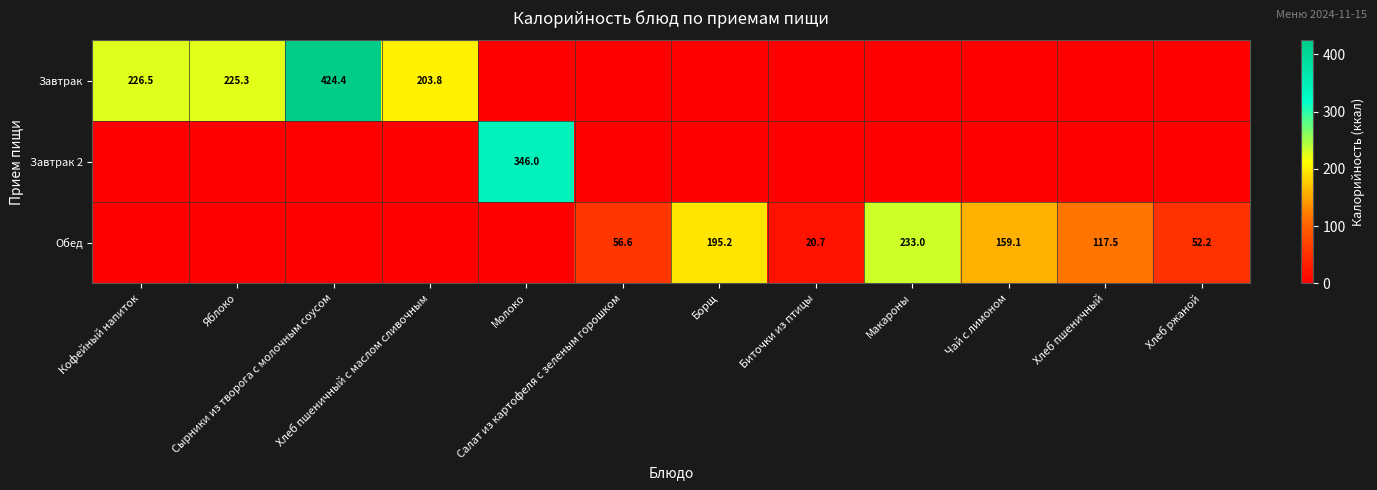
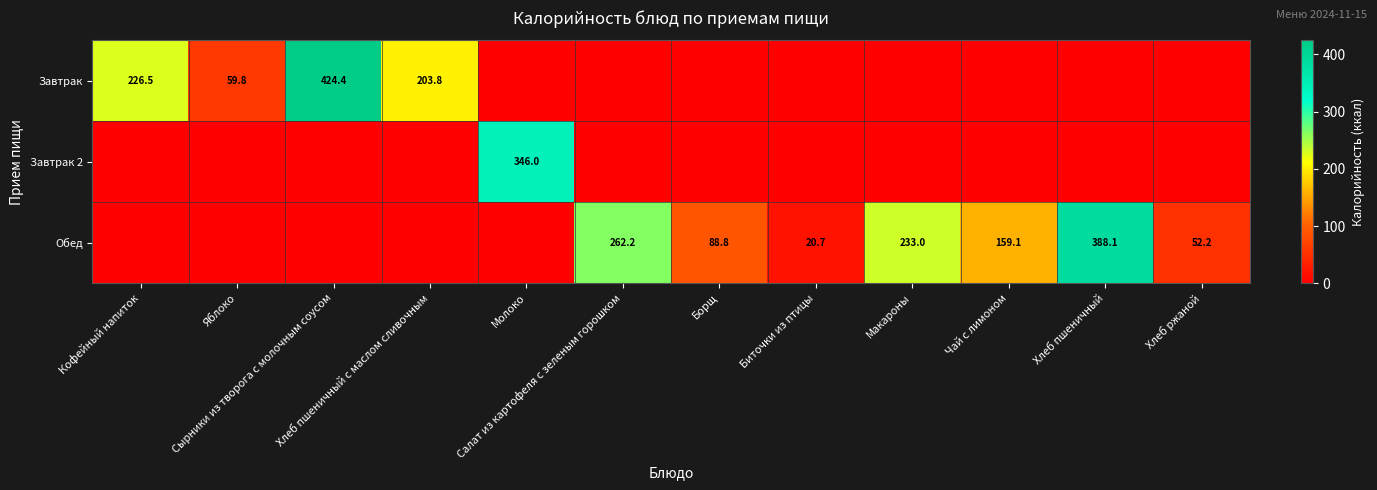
  {
    "Завтрак": {
      "Кофейный напиток": 226.5,
-     "Яблоко": 225.3,
+     "Яблоко": 59.8,
      "Сырники из творога с молочным соусом": 424.4,
      "Хлеб пшеничный с маслом сливочным": 203.8
    },
    "Завтрак 2": {
      "Молоко": 346.0
    },
    "Обед": {
-     "Салат из картофеля с зеленым горошком": 56.6,
-     "Борщ": 195.2,
+     "Салат из картофеля с зеленым горошком": 262.2,
+     "Борщ": 88.8,
      "Биточки из птицы": 20.7,
      "Макароны": 233.0,
      "Чай с лимоном": 159.1,
-     "Хлеб пшеничный": 117.5,
+     "Хлеб пшеничный": 388.1,
      "Хлеб ржаной": 52.2
    }
  }
